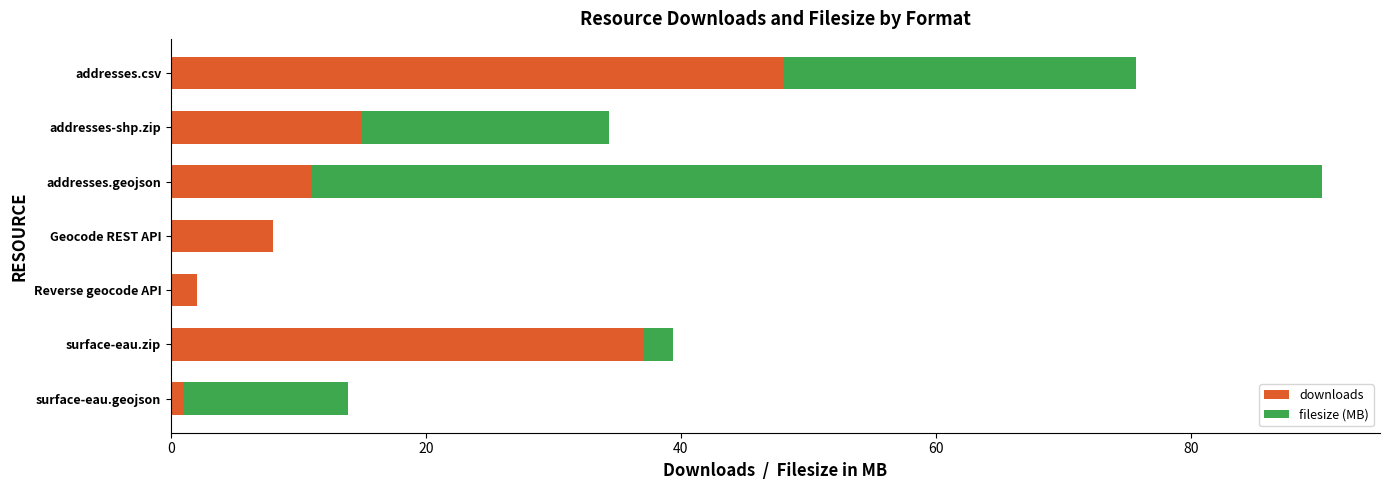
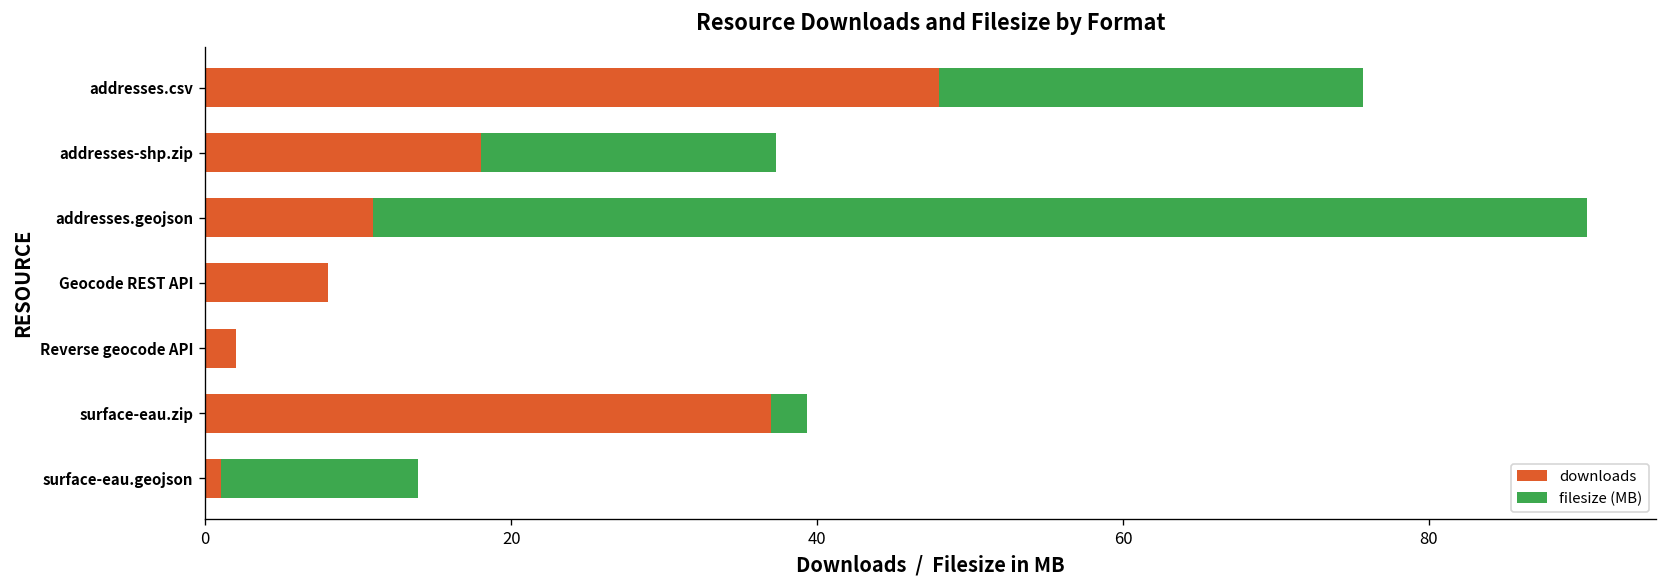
  {
    "downloads": {
      "addresses.csv": 48,
-     "addresses-shp.zip": 15,
+     "addresses-shp.zip": 18,
      "addresses.geojson": 11,
      "Geocode REST API": 8,
      "Reverse geocode API": 2,
      "surface-eau.zip": 37,
      "surface-eau.geojson": 1
    },
    "filesize (MB)": {
      "addresses.csv": 27.7,
      "addresses-shp.zip": 19.3,
      "addresses.geojson": 79.3,
      "Geocode REST API": 0,
      "Reverse geocode API": 0,
      "surface-eau.zip": 2.4,
      "surface-eau.geojson": 13
    }
  }
